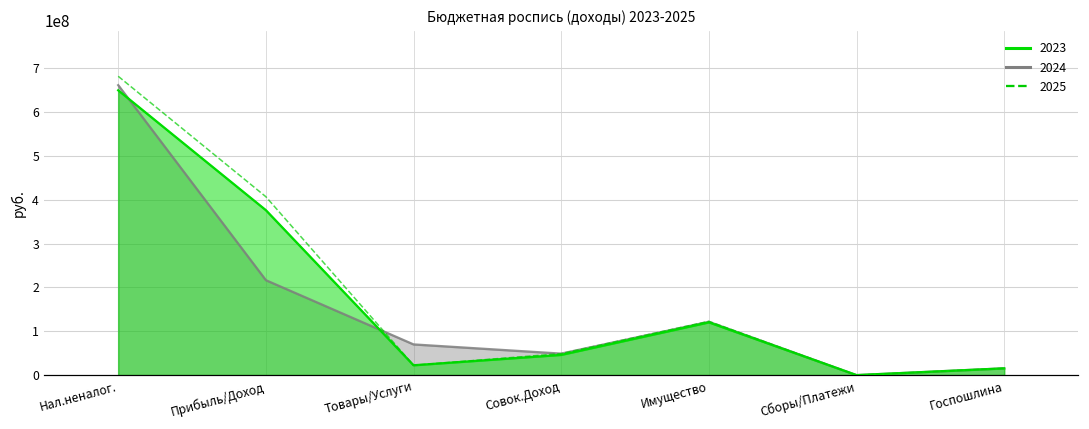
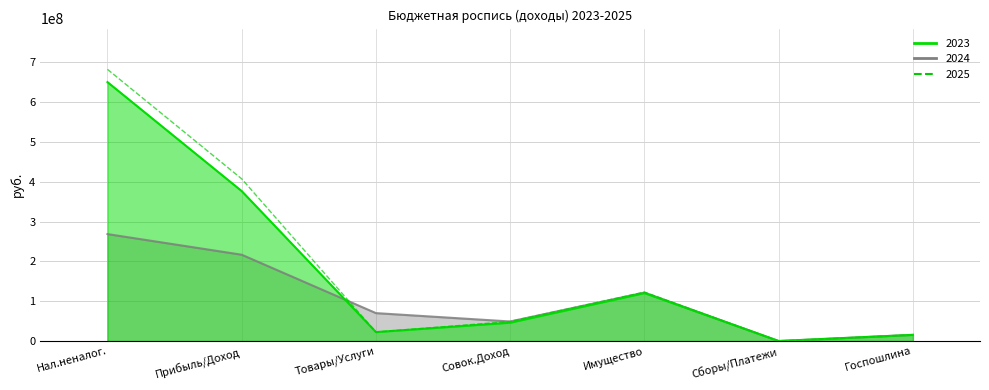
  {
    "2024": {
-     "Нал.неналог.": 660000000,
+     "Нал.неналог.": 270000000,
      "Прибыль/Доход": 220000000,
      "Товары/Услуги": 70000000
    }
  }
